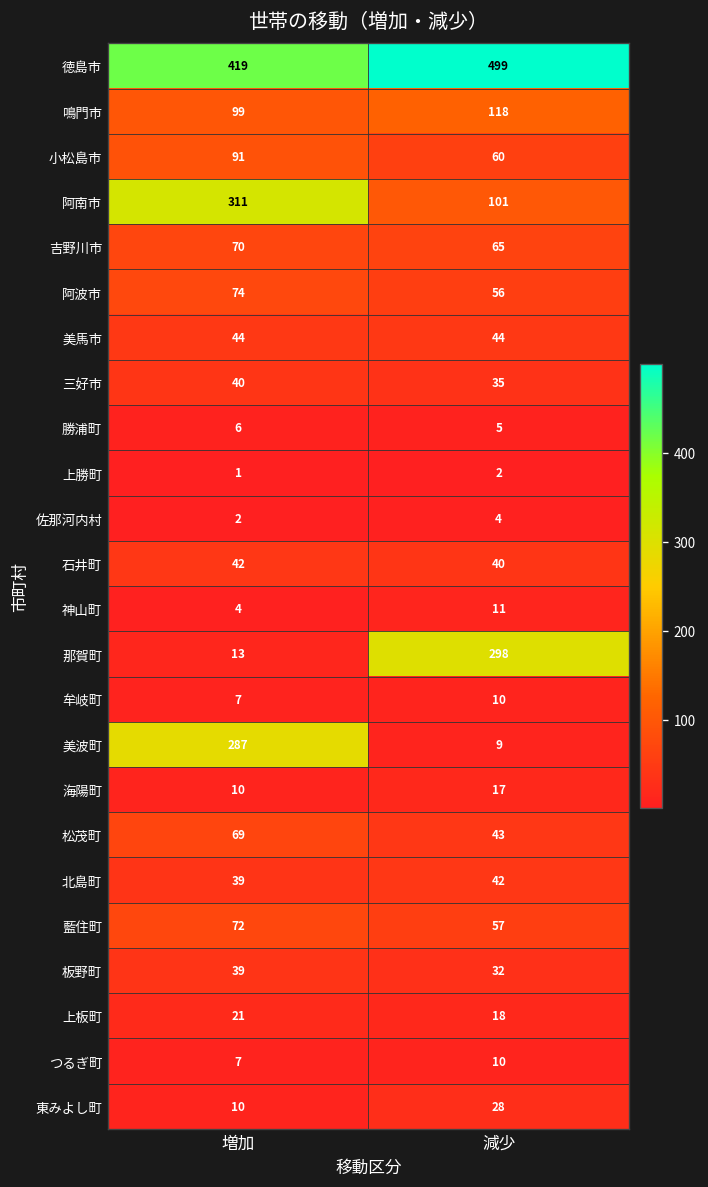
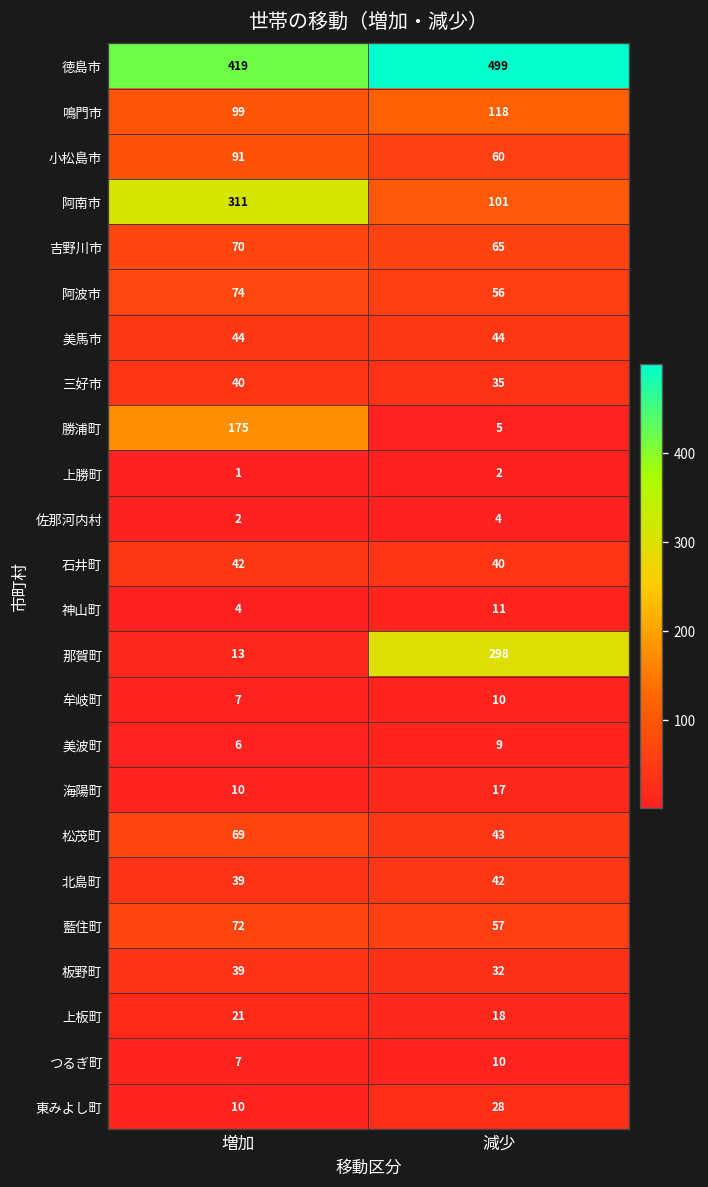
  {
    "徳島市": {
      "増加": 419,
      "減少": 499
    },
    "鳴門市": {
      "増加": 99,
      "減少": 118
    },
    "小松島市": {
      "増加": 91,
      "減少": 60
    },
    "阿南市": {
      "増加": 311,
      "減少": 101
    },
    "吉野川市": {
      "増加": 70,
      "減少": 65
    },
    "阿波市": {
      "増加": 74,
      "減少": 56
    },
    "美馬市": {
      "増加": 44,
      "減少": 44
    },
    "三好市": {
      "増加": 40,
      "減少": 35
    },
    "勝浦町": {
-     "増加": 6,
+     "増加": 175,
      "減少": 5
    },
    "上勝町": {
      "増加": 1,
      "減少": 2
    },
    "佐那河内村": {
      "増加": 2,
      "減少": 4
    },
    "石井町": {
      "増加": 42,
      "減少": 40
    },
    "神山町": {
      "増加": 4,
      "減少": 11
    },
    "那賀町": {
      "増加": 13,
      "減少": 298
    },
    "牟岐町": {
      "増加": 7,
      "減少": 10
    },
    "美波町": {
-     "増加": 287,
+     "増加": 6,
      "減少": 9
    },
    "海陽町": {
      "増加": 10,
      "減少": 17
    },
    "松茂町": {
      "増加": 69,
      "減少": 43
    },
    "北島町": {
      "増加": 39,
      "減少": 42
    },
    "藍住町": {
      "増加": 72,
      "減少": 57
    },
    "板野町": {
      "増加": 39,
      "減少": 32
    },
    "上板町": {
      "増加": 21,
      "減少": 18
    },
    "つるぎ町": {
      "増加": 7,
      "減少": 10
    },
    "東みよし町": {
      "増加": 10,
      "減少": 28
    }
  }
